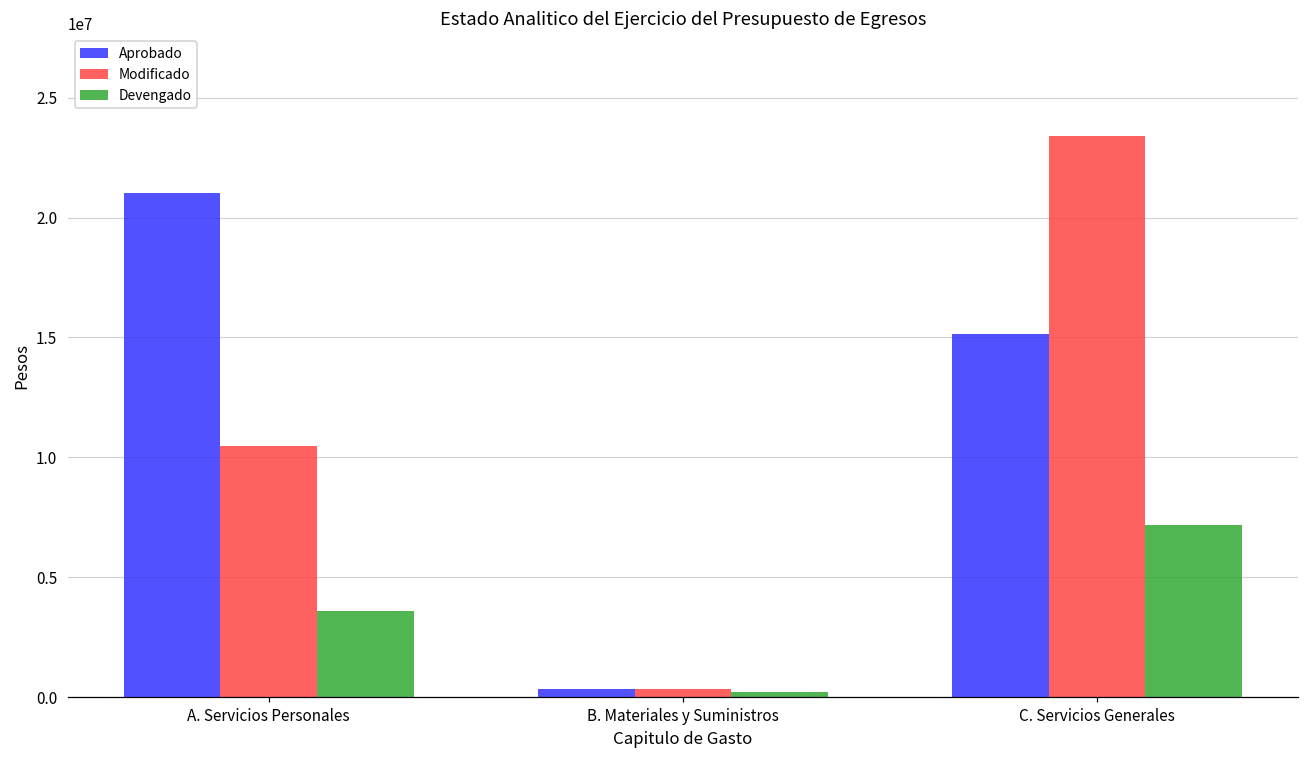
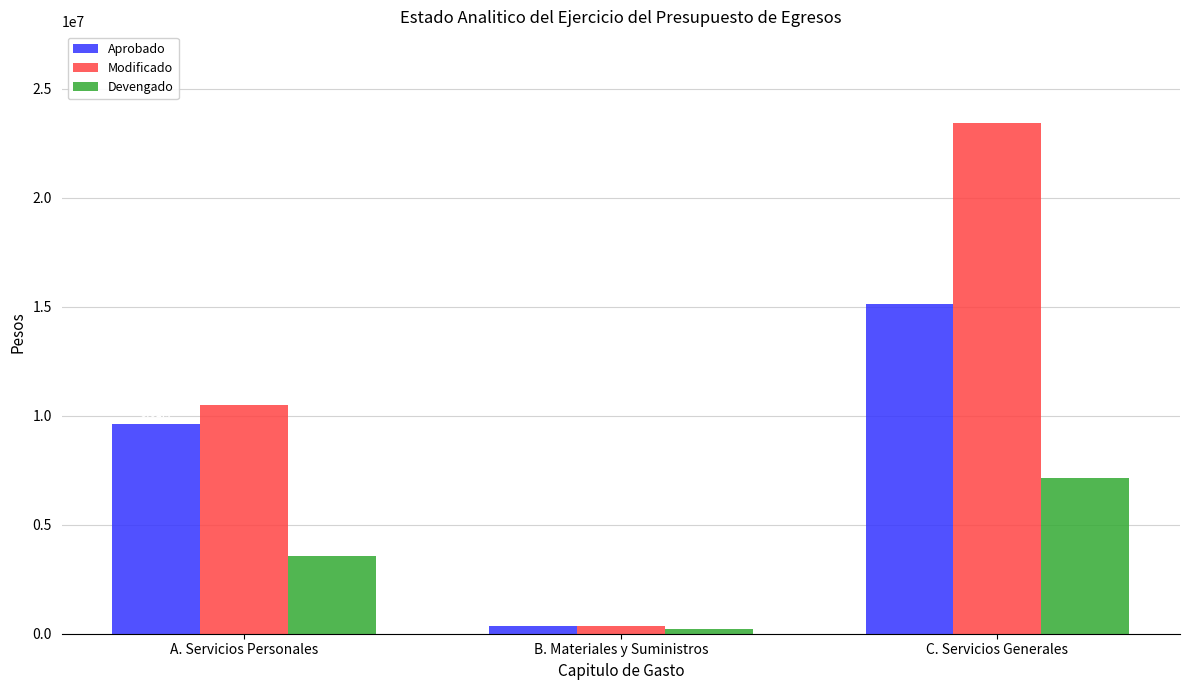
  {
    "Aprobado": {
-     "A. Servicios Personales": 21000000,
+     "A. Servicios Personales": 9600000,
      "B. Materiales y Suministros": 300000,
      "C. Servicios Generales": 15100000
    },
    "Modificado": {
      "A. Servicios Personales": 10500000,
      "B. Materiales y Suministros": 300000,
      "C. Servicios Generales": 23400000
    },
    "Devengado": {
      "A. Servicios Personales": 3600000,
      "B. Materiales y Suministros": 200000,
      "C. Servicios Generales": 7200000
    }
  }
